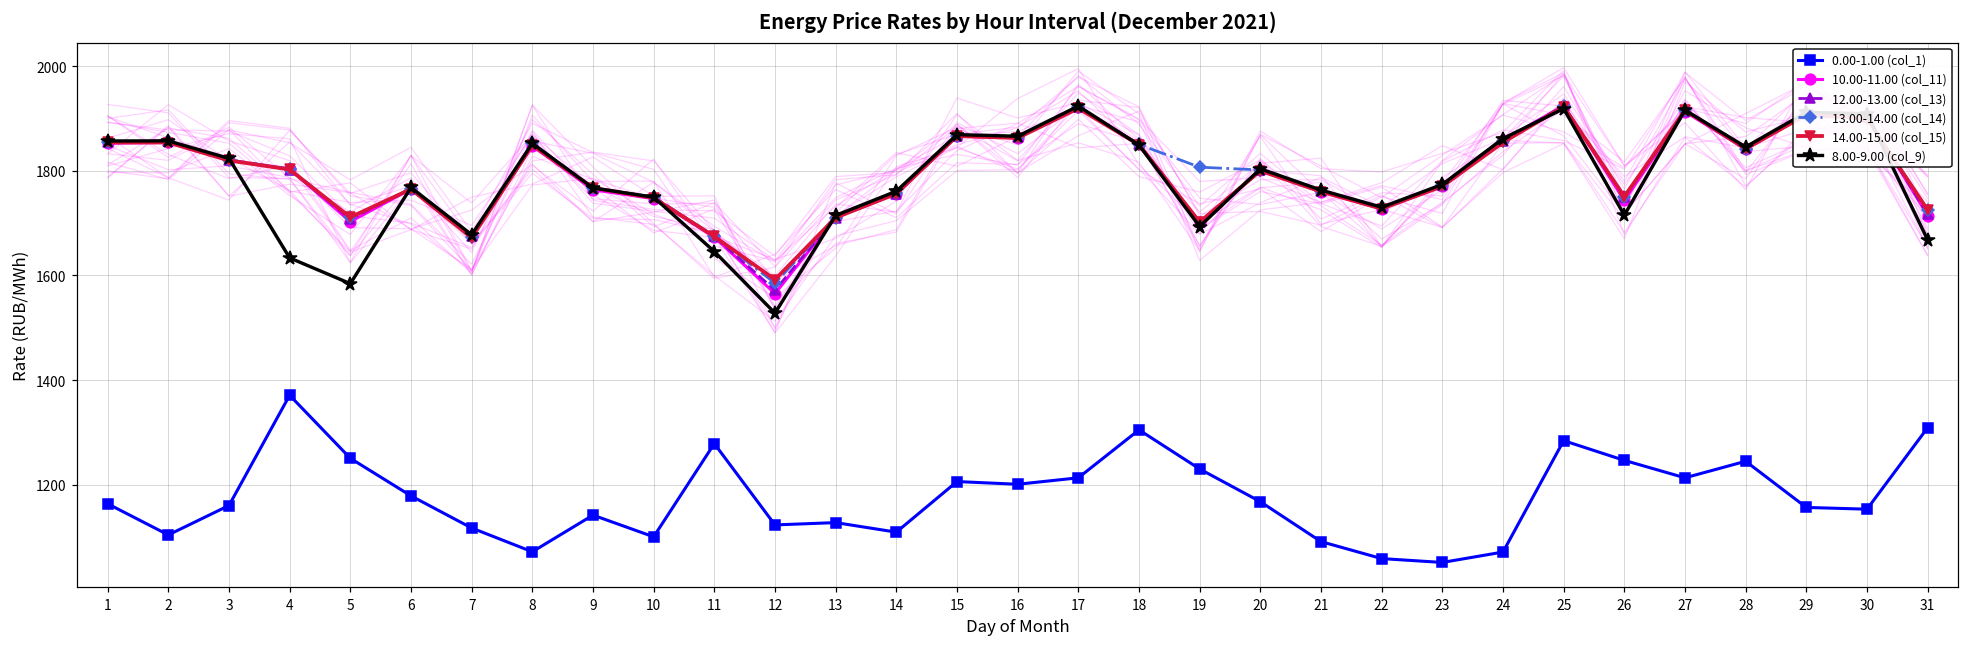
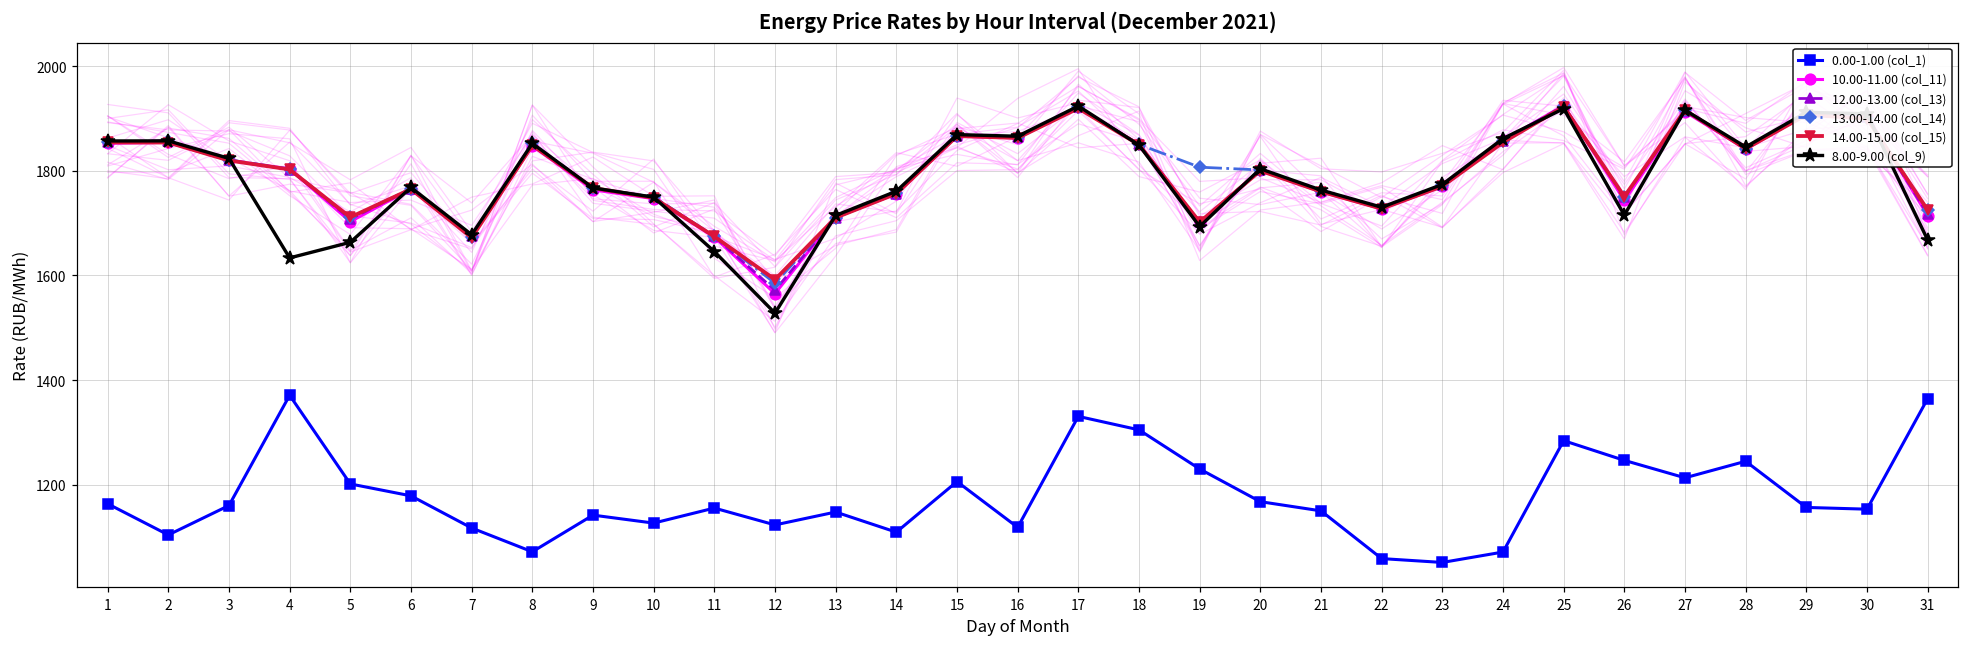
  {
    "0.00-1.00 (col_1)": {
      "1": 1160,
      "2": 1100,
      "3": 1160,
      "4": 1370,
-     "5": 1250,
+     "5": 1200,
      "6": 1180,
      "7": 1120,
      "8": 1070,
      "9": 1140,
-     "10": 1100,
-     "11": 1280,
+     "10": 1130,
+     "11": 1160,
      "12": 1120,
-     "13": 1130,
+     "13": 1150,
      "14": 1110,
      "15": 1210,
-     "16": 1200,
-     "17": 1210,
+     "16": 1120,
+     "17": 1330,
      "18": 1300,
      "19": 1230,
      "20": 1170,
-     "21": 1090,
+     "21": 1150,
      "22": 1060,
      "23": 1050,
      "24": 1070,
      "25": 1280,
      "26": 1250,
      "27": 1210,
      "28": 1240,
      "29": 1160,
      "30": 1150,
-     "31": 1310
+     "31": 1360
    },
    "12.00-13.00 (col_13)": {
      "12": 1570
    },
    "13.00-14.00 (col_14)": {
      "19": 1810
    },
    "8.00-9.00 (col_9)": {
      "4": 1630,
-     "5": 1580,
+     "5": 1660,
      "11": 1650,
      "12": 1530,
      "31": 1670
    }
  }
